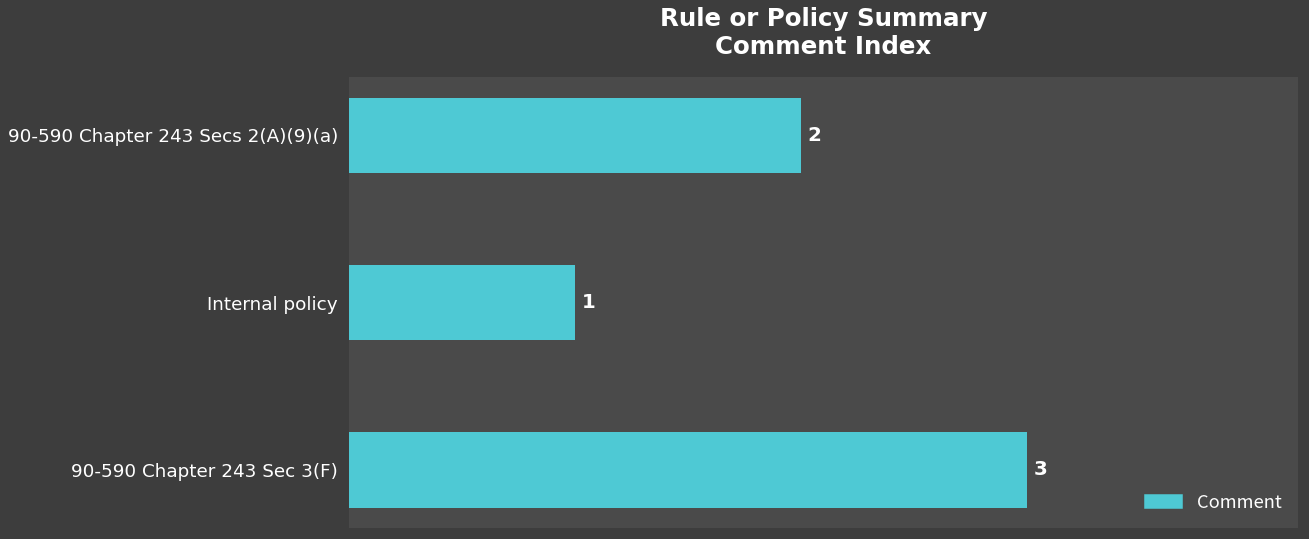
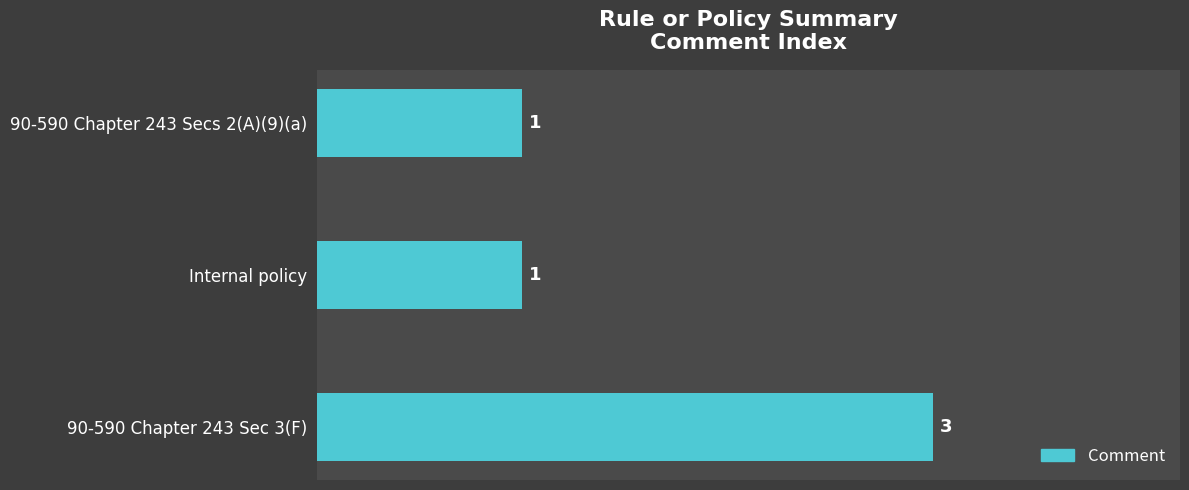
  {
-   "90-590 Chapter 243 Secs 2(A)(9)(a)": 2,
+   "90-590 Chapter 243 Secs 2(A)(9)(a)": 1,
    "Internal policy": 1,
    "90-590 Chapter 243 Sec 3(F)": 3
  }
